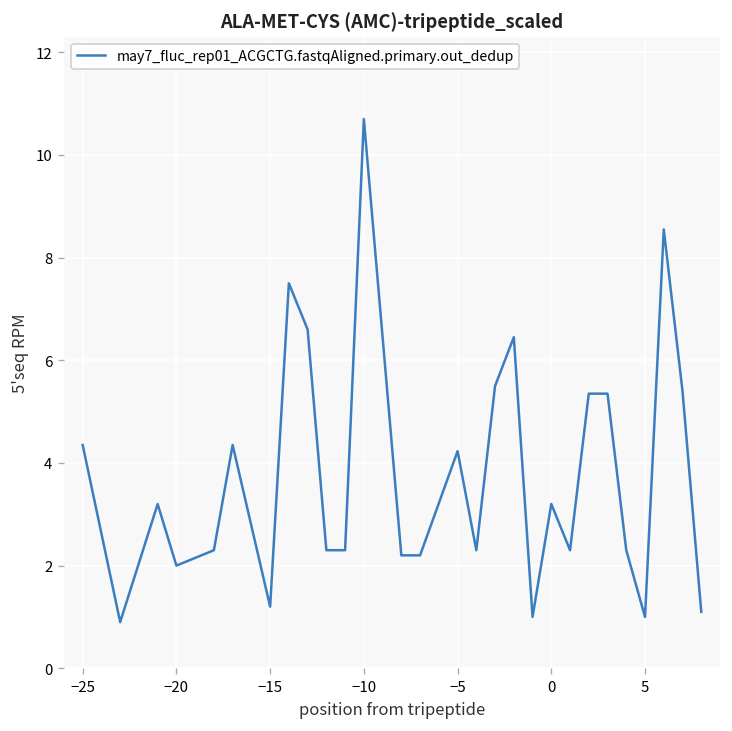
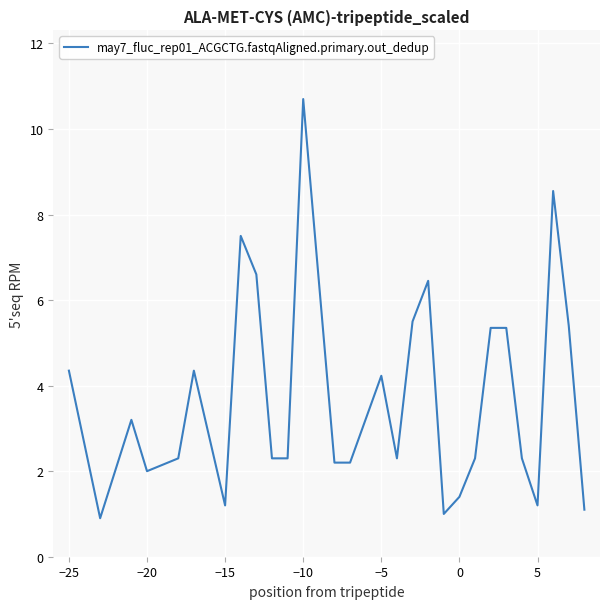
  {
    "−25": 4.4,
    "−20": 2.0,
    "−15": 1.2,
    "−10": 10.7,
    "−5": 4.2,
-   "0": 3.2,
-   "5": 1.0
+   "0": 1.4,
+   "5": 1.2
  }
